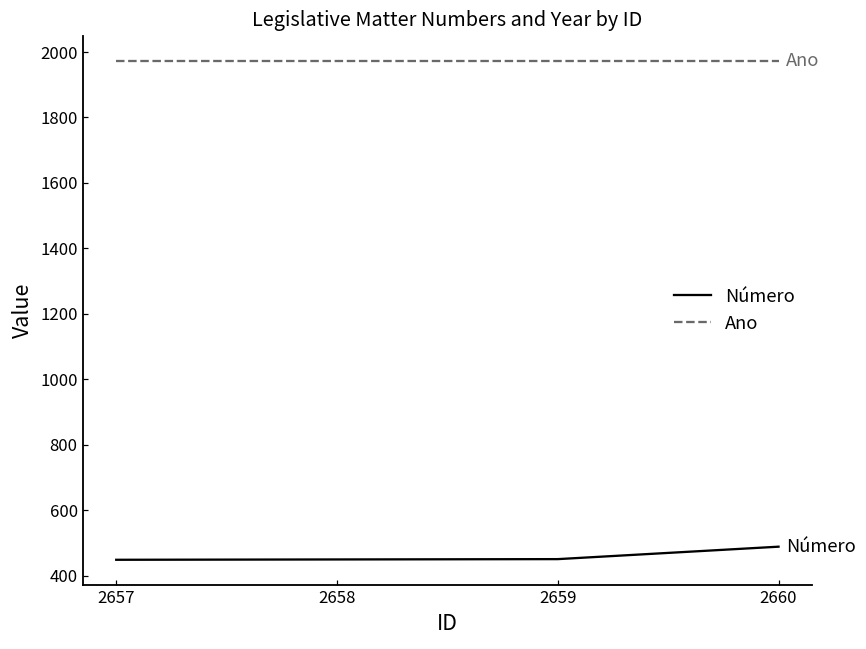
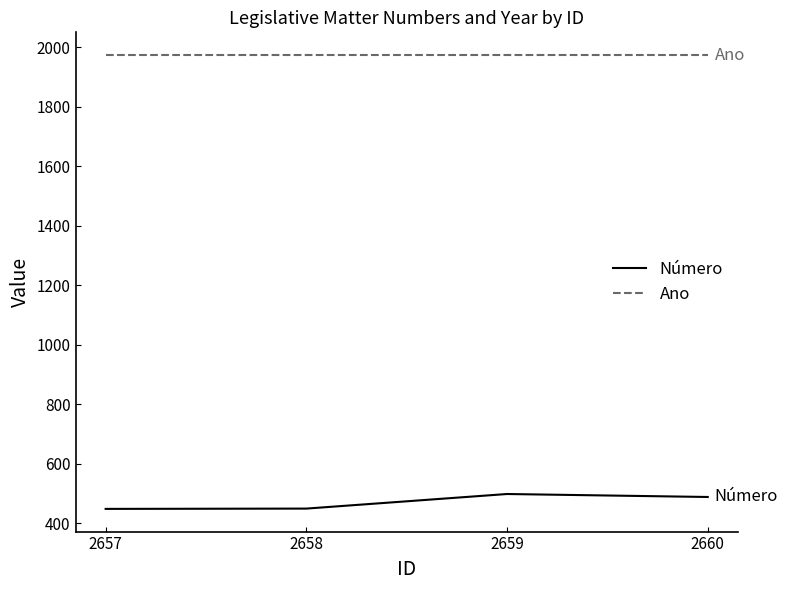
  {
    "Número": {
      "2657": 450,
      "2658": 450,
-     "2659": 450,
+     "2659": 500,
      "2660": 490
    },
    "Ano": {
      "2657": 1970,
      "2658": 1970,
      "2659": 1970,
      "2660": 1970
    }
  }
